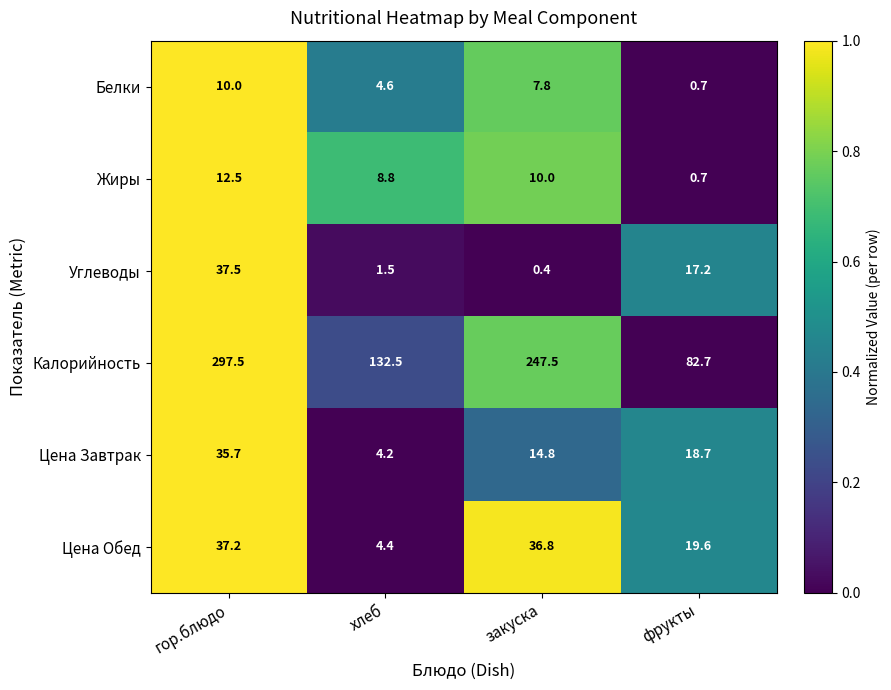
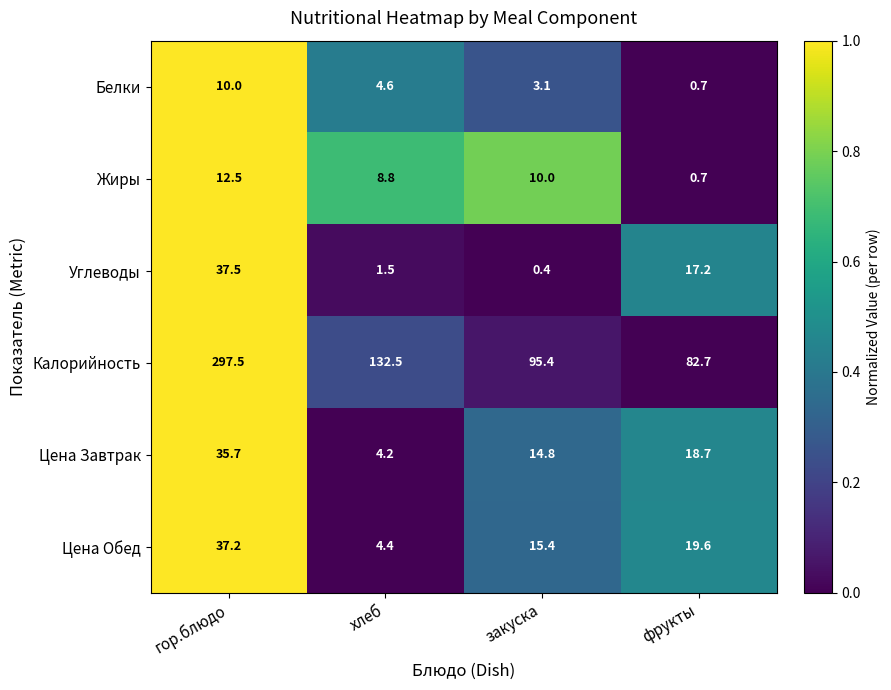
  {
    "Белки": {
      "гор.блюдо": 10.0,
      "хлеб": 4.6,
-     "закуска": 7.8,
+     "закуска": 3.1,
      "фрукты": 0.7
    },
    "Жиры": {
      "гор.блюдо": 12.5,
      "хлеб": 8.8,
      "закуска": 10.0,
      "фрукты": 0.7
    },
    "Углеводы": {
      "гор.блюдо": 37.5,
      "хлеб": 1.5,
      "закуска": 0.4,
      "фрукты": 17.2
    },
    "Калорийность": {
      "гор.блюдо": 297.5,
      "хлеб": 132.5,
-     "закуска": 247.5,
+     "закуска": 95.4,
      "фрукты": 82.7
    },
    "Цена Завтрак": {
      "гор.блюдо": 35.7,
      "хлеб": 4.2,
      "закуска": 14.8,
      "фрукты": 18.7
    },
    "Цена Обед": {
      "гор.блюдо": 37.2,
      "хлеб": 4.4,
-     "закуска": 36.8,
+     "закуска": 15.4,
      "фрукты": 19.6
    }
  }
